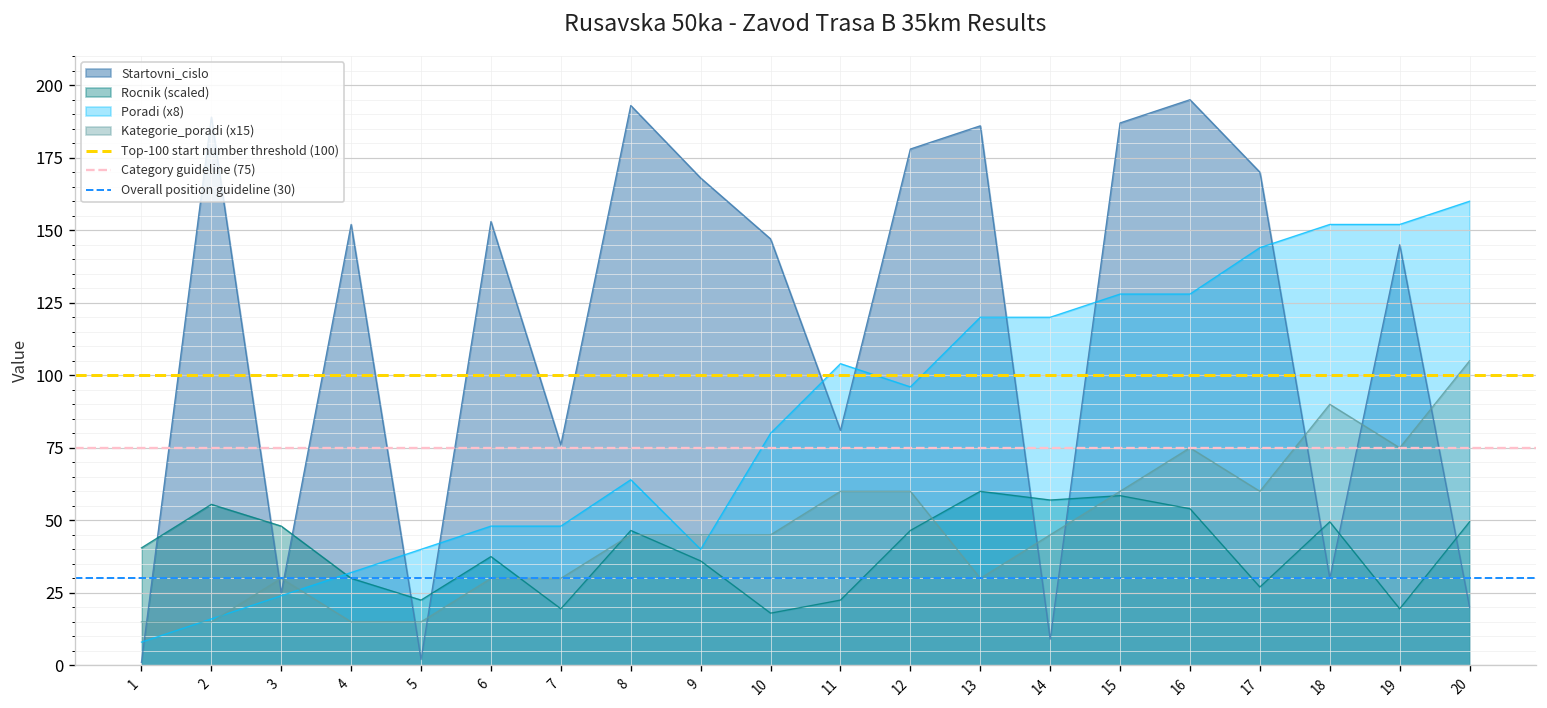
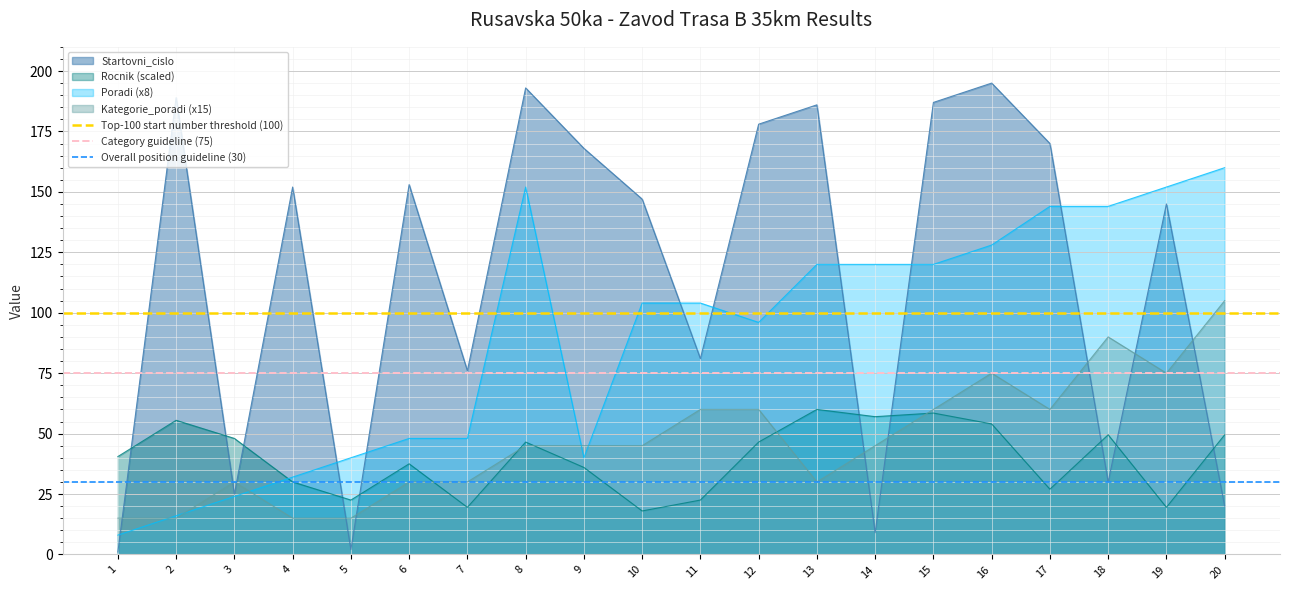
  {
    "Poradi (x8)": {
      "1": 8,
      "4": 32,
      "5": 40,
      "6": 48,
      "7": 48,
-     "8": 64,
+     "8": 152,
      "9": 40,
-     "10": 80,
+     "10": 104,
      "11": 104,
      "12": 96,
      "13": 120,
      "14": 120,
-     "15": 128,
+     "15": 120,
      "16": 128,
      "17": 144,
-     "18": 152,
+     "18": 144,
      "19": 152,
      "20": 160
    }
  }
